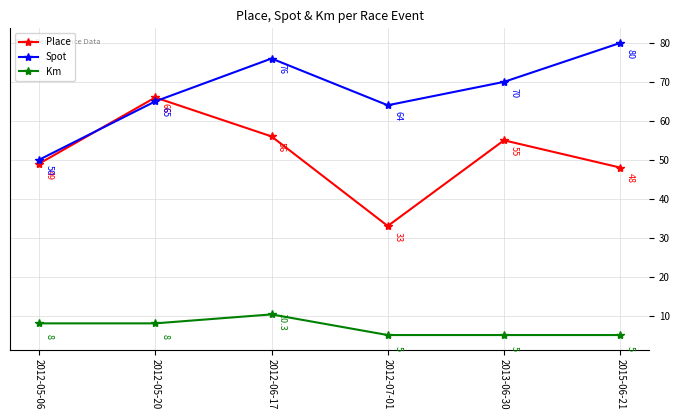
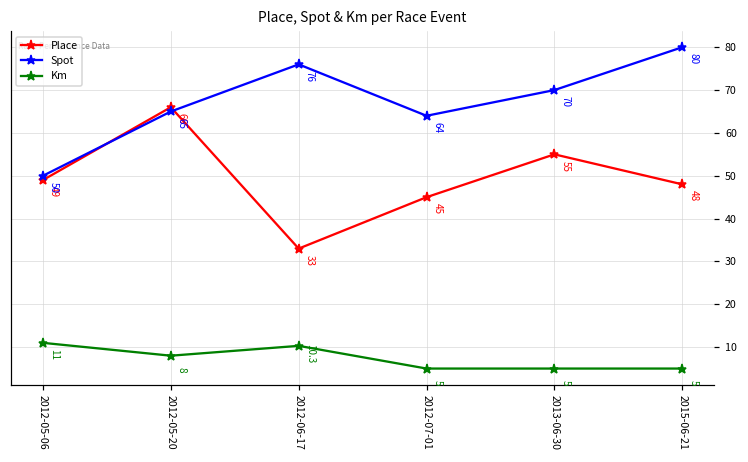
  {
    "Place": {
-     "2012-06-17": 56,
-     "2012-07-01": 33,
+     "2012-06-17": 33,
+     "2012-07-01": 45,
      "2013-06-30": 55,
      "2015-06-21": 48
    },
    "Spot": {
      "2012-06-17": 76,
      "2012-07-01": 64,
      "2013-06-30": 70,
      "2015-06-21": 80
    },
    "Km": {
-     "2012-05-06": 8,
+     "2012-05-06": 11,
      "2012-05-20": 8,
      "2012-06-17": 10.3,
      "2012-07-01": 5,
      "2013-06-30": 5,
      "2015-06-21": 5
    }
  }
